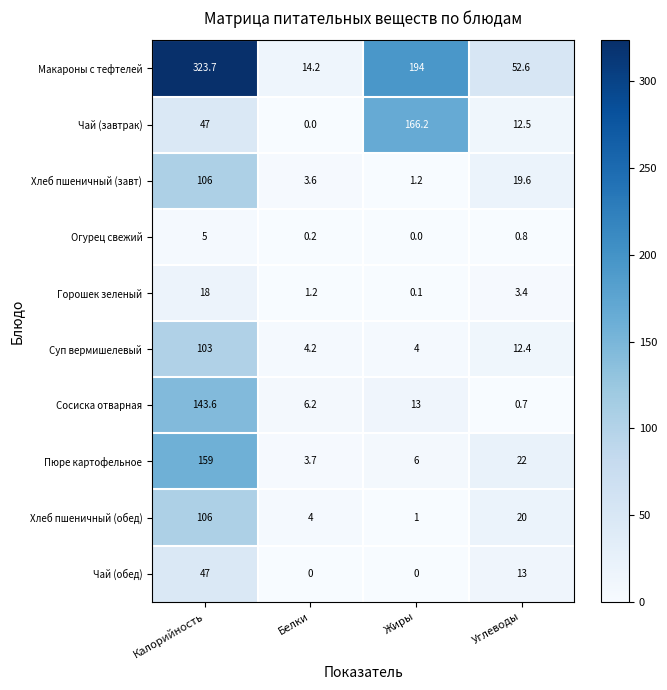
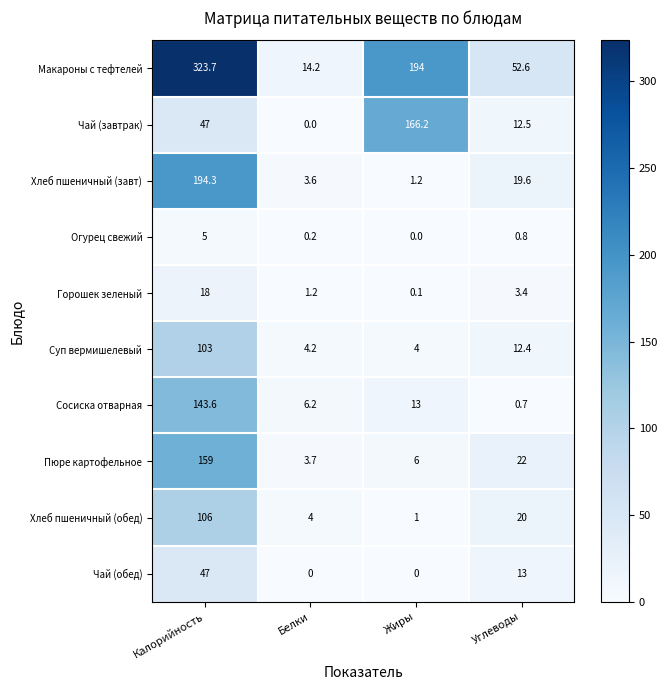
  {
    "Макароны с тефтелей": {
      "Калорийность": 323.7,
      "Белки": 14.2,
      "Жиры": 194,
      "Углеводы": 52.6
    },
    "Чай (завтрак)": {
      "Калорийность": 47,
      "Белки": 0.0,
      "Жиры": 166.2,
      "Углеводы": 12.5
    },
    "Хлеб пшеничный (завт)": {
-     "Калорийность": 106,
+     "Калорийность": 194.3,
      "Белки": 3.6,
      "Жиры": 1.2,
      "Углеводы": 19.6
    },
    "Огурец свежий": {
      "Калорийность": 5,
      "Белки": 0.2,
      "Жиры": 0.0,
      "Углеводы": 0.8
    },
    "Горошек зеленый": {
      "Калорийность": 18,
      "Белки": 1.2,
      "Жиры": 0.1,
      "Углеводы": 3.4
    },
    "Суп вермишелевый": {
      "Калорийность": 103,
      "Белки": 4.2,
      "Жиры": 4,
      "Углеводы": 12.4
    },
    "Сосиска отварная": {
      "Калорийность": 143.6,
      "Белки": 6.2,
      "Жиры": 13,
      "Углеводы": 0.7
    },
    "Пюре картофельное": {
      "Калорийность": 159,
      "Белки": 3.7,
      "Жиры": 6,
      "Углеводы": 22
    },
    "Хлеб пшеничный (обед)": {
      "Калорийность": 106,
      "Белки": 4,
      "Жиры": 1,
      "Углеводы": 20
    },
    "Чай (обед)": {
      "Калорийность": 47,
      "Белки": 0,
      "Жиры": 0,
      "Углеводы": 13
    }
  }
